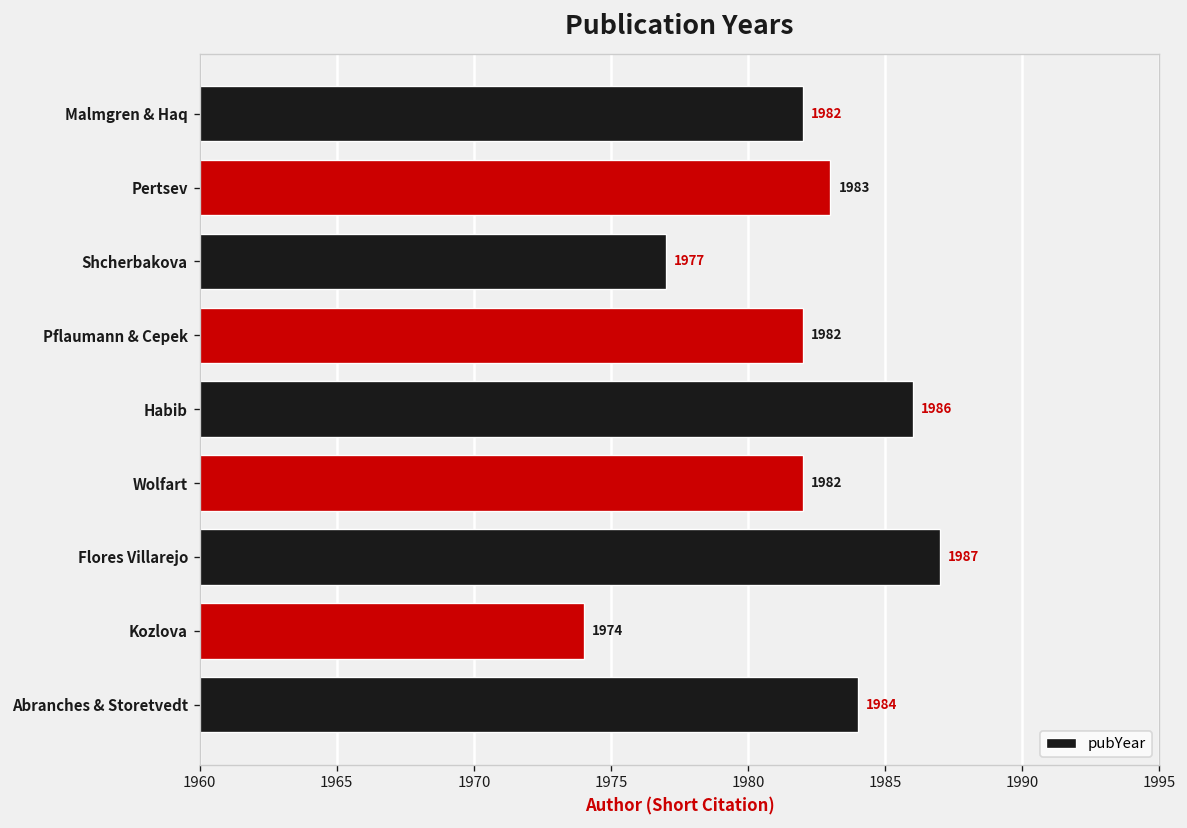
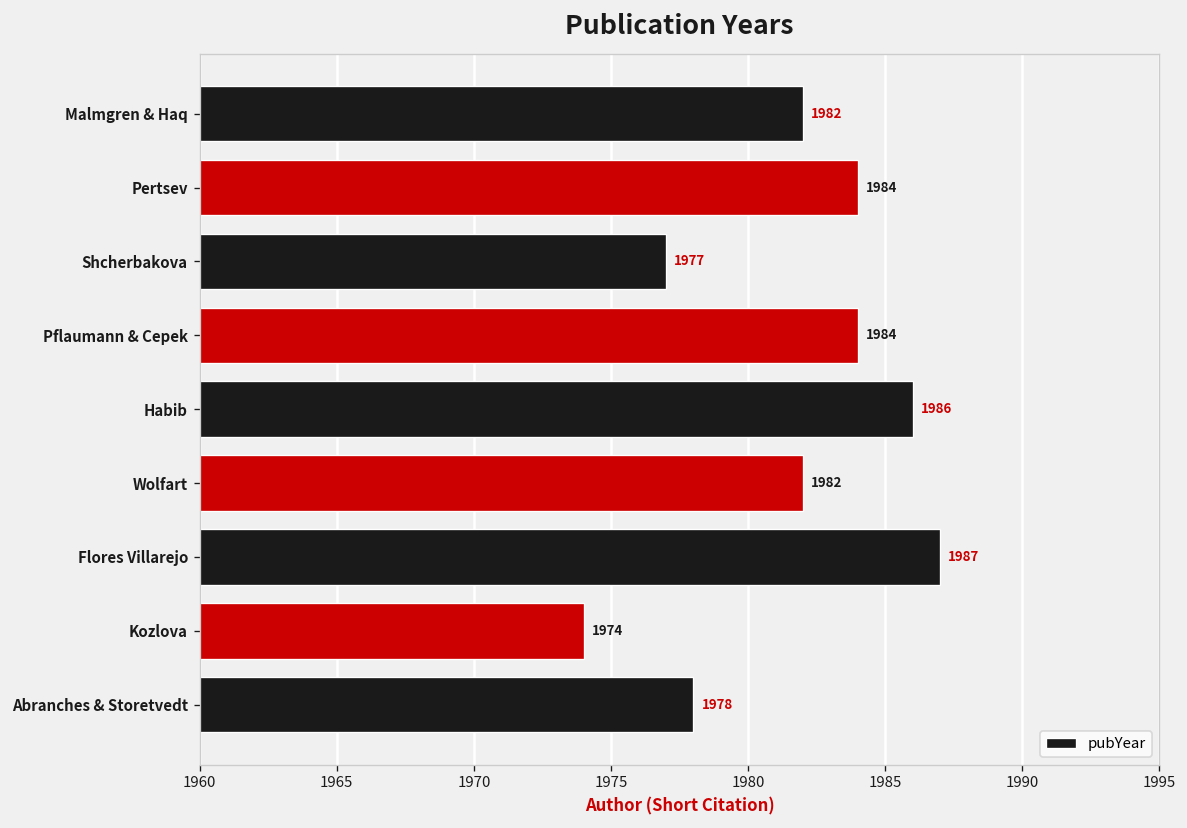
  {
    "Malmgren & Haq": 1982,
-   "Pertsev": 1983,
+   "Pertsev": 1984,
    "Shcherbakova": 1977,
-   "Pflaumann & Cepek": 1982,
+   "Pflaumann & Cepek": 1984,
    "Habib": 1986,
    "Wolfart": 1982,
    "Flores Villarejo": 1987,
    "Kozlova": 1974,
-   "Abranches & Storetvedt": 1984
+   "Abranches & Storetvedt": 1978
  }
